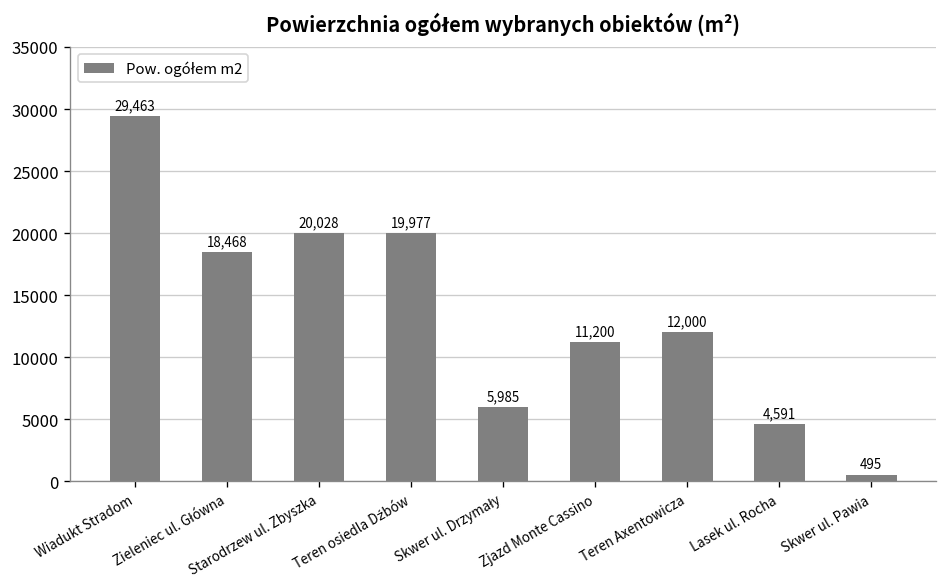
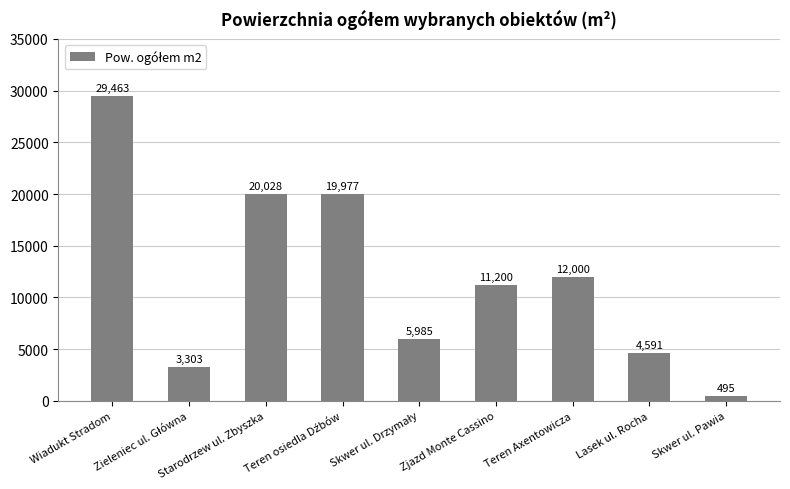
  {
    "Wiadukt Stradom": "29,463",
-   "Zieleniec ul. Główna": "18,468",
+   "Zieleniec ul. Główna": "3,303",
    "Starodrzew ul. Zbyszka": "20,028",
    "Teren osiedla Dźbów": "19,977",
    "Skwer ul. Drzymały": "5,985",
    "Zjazd Monte Cassino": "11,200",
    "Teren Axentowicza": "12,000",
    "Lasek ul. Rocha": "4,591",
    "Skwer ul. Pawia": "495"
  }
